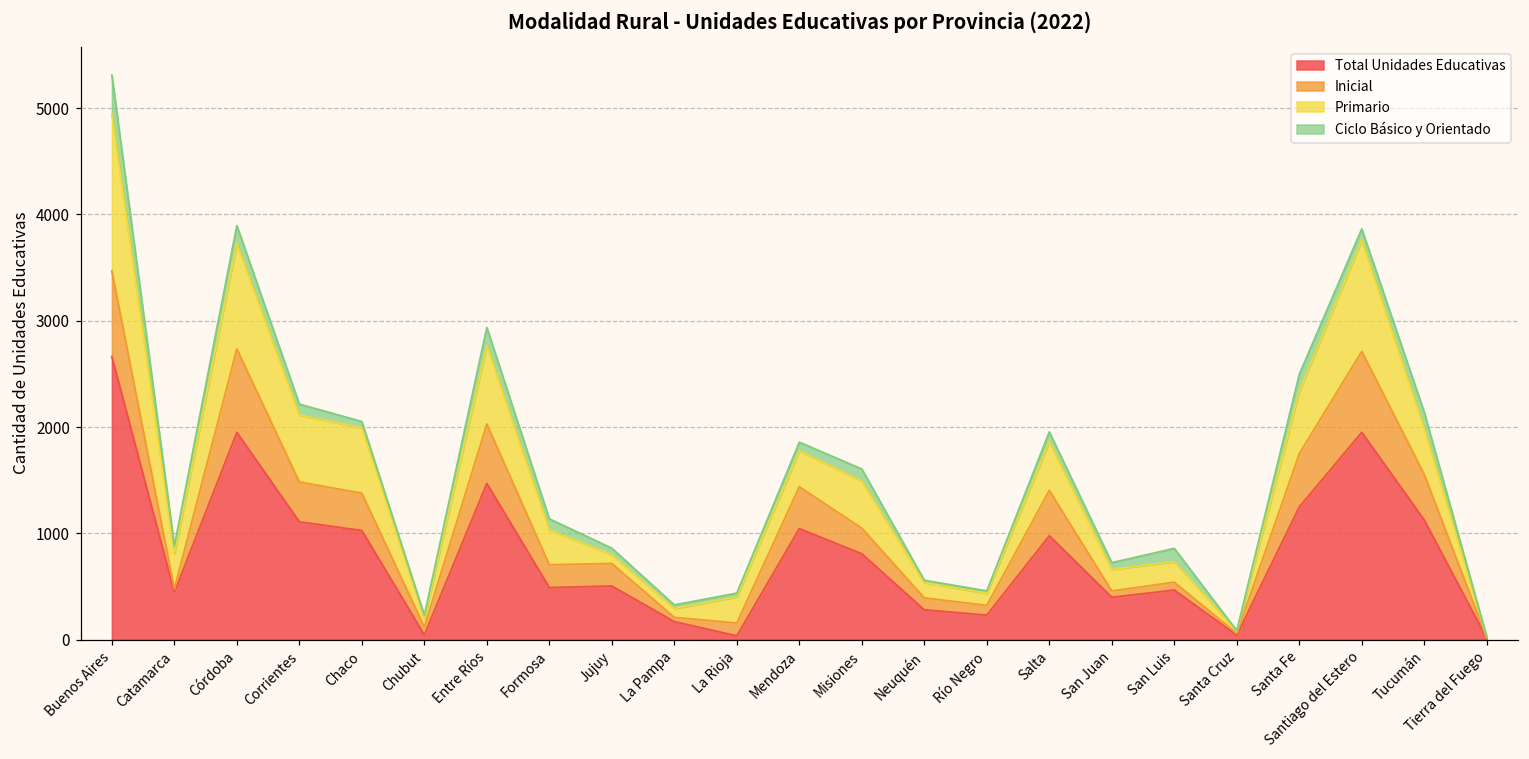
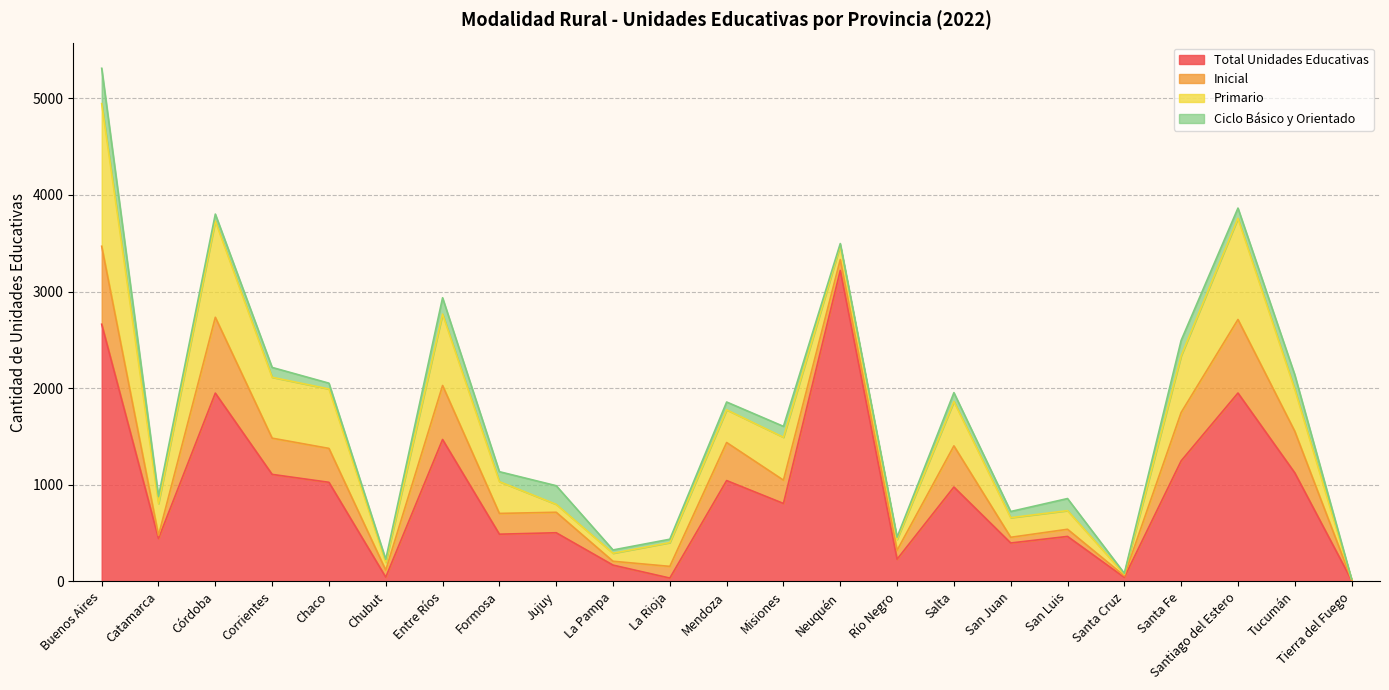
  {
    "Total Unidades Educativas": {
      "Buenos Aires": 2700,
      "Catamarca": 400,
      "Córdoba": 1900,
      "Corrientes": 1100,
      "Chaco": 1000,
      "Chubut": 0,
      "Entre Ríos": 1500,
      "Formosa": 500,
      "Jujuy": 500,
      "La Pampa": 200,
      "La Rioja": 0,
      "Mendoza": 1000,
      "Misiones": 800,
-     "Neuquén": 300,
+     "Neuquén": 3200,
      "Río Negro": 200,
      "Salta": 1000,
      "San Juan": 400,
      "San Luis": 500,
      "Santa Fe": 1200,
      "Santiago del Estero": 2000,
      "Tucumán": 1100
    },
    "Inicial": {
      "Buenos Aires": 800,
      "Catamarca": 0,
      "Córdoba": 800,
      "Corrientes": 400,
      "Chaco": 400,
      "Chubut": 100,
      "Entre Ríos": 600,
      "Formosa": 200,
      "Jujuy": 200,
      "La Pampa": 0,
      "La Rioja": 100,
      "Mendoza": 400,
      "Misiones": 200,
      "Neuquén": 100,
      "Río Negro": 100,
      "Salta": 400,
      "San Juan": 100,
      "San Luis": 100,
      "Santa Fe": 500,
      "Santiago del Estero": 800,
      "Tucumán": 400
    },
    "Primario": {
      "Buenos Aires": 1500,
      "Catamarca": 300,
      "Córdoba": 1000,
      "Corrientes": 600,
      "Chaco": 600,
      "Chubut": 100,
      "Entre Ríos": 700,
      "Formosa": 300,
      "Jujuy": 100,
      "La Pampa": 100,
      "La Rioja": 200,
      "Mendoza": 300,
      "Misiones": 400,
      "Salta": 500,
      "San Juan": 200,
      "San Luis": 200,
      "Santa Fe": 600,
      "Santiago del Estero": 1000,
      "Tucumán": 400
    },
    "Ciclo Básico y Orientado": {
      "Buenos Aires": 400,
      "Catamarca": 100,
-     "Córdoba": 200,
+     "Córdoba": 100,
      "Corrientes": 100,
      "Chaco": 100,
      "Chubut": 0,
      "Entre Ríos": 200,
      "Formosa": 100,
-     "Jujuy": 100,
+     "Jujuy": 200,
      "La Pampa": 0,
      "La Rioja": 0,
      "Mendoza": 100,
      "Misiones": 100,
      "Salta": 100,
      "San Juan": 100,
      "San Luis": 100,
      "Santa Fe": 200,
      "Santiago del Estero": 100,
      "Tucumán": 200
    }
  }
